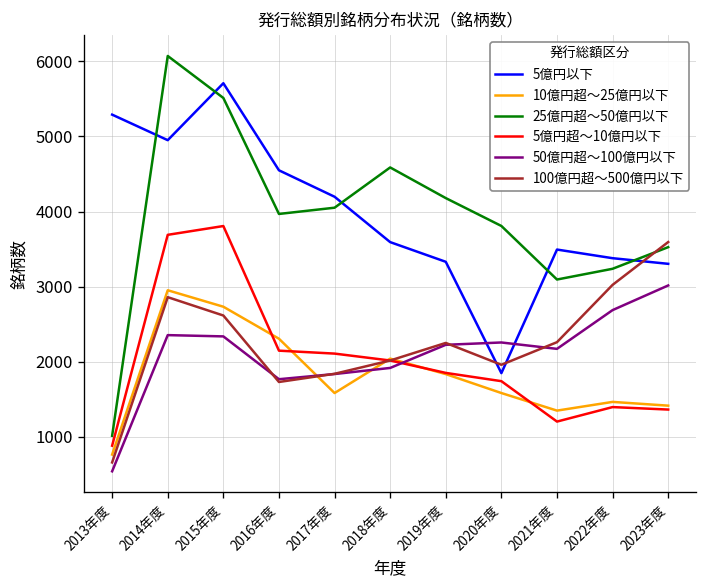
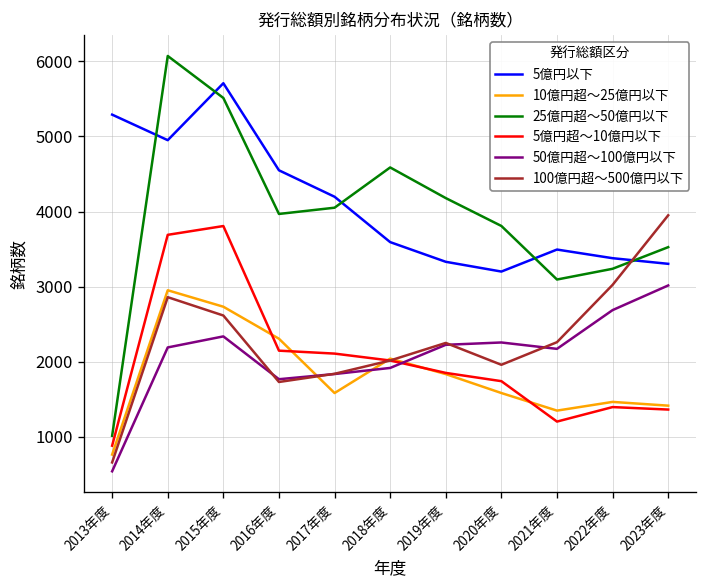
  {
    "5億円以下": {
      "2013年度": 5300,
      "2014年度": 5000,
      "2015年度": 5700,
      "2016年度": 4600,
      "2017年度": 4200,
      "2018年度": 3600,
      "2019年度": 3300,
-     "2020年度": 1900,
+     "2020年度": 3200,
      "2021年度": 3500,
      "2022年度": 3400,
      "2023年度": 3300
    },
    "10億円超～25億円以下": {
      "2013年度": 800,
      "2014年度": 3000,
      "2015年度": 2700,
      "2016年度": 2300,
      "2017年度": 1600,
      "2020年度": 1600,
      "2021年度": 1400,
      "2022年度": 1500,
      "2023年度": 1400
    },
    "25億円超～50億円以下": {
      "2013年度": 1000,
      "2014年度": 6100,
      "2015年度": 5500,
      "2016年度": 4000,
      "2017年度": 4100,
      "2018年度": 4600,
      "2019年度": 4200,
      "2020年度": 3800,
      "2021年度": 3100,
      "2022年度": 3200,
      "2023年度": 3500
    },
    "5億円超～10億円以下": {
      "2013年度": 900,
      "2014年度": 3700,
      "2015年度": 3800,
      "2016年度": 2100,
      "2017年度": 2100,
      "2020年度": 1700,
      "2021年度": 1200,
      "2022年度": 1400,
      "2023年度": 1400
    },
    "50億円超～100億円以下": {
      "2013年度": 500,
-     "2014年度": 2400,
+     "2014年度": 2200,
      "2015年度": 2300,
      "2018年度": 1900,
      "2020年度": 2300,
      "2021年度": 2200,
      "2022年度": 2700,
      "2023年度": 3000
    },
    "100億円超～500億円以下": {
      "2013年度": 700,
      "2014年度": 2900,
      "2015年度": 2600,
      "2020年度": 2000,
      "2021年度": 2300,
      "2022年度": 3000,
-     "2023年度": 3600
+     "2023年度": 4000
    }
  }
